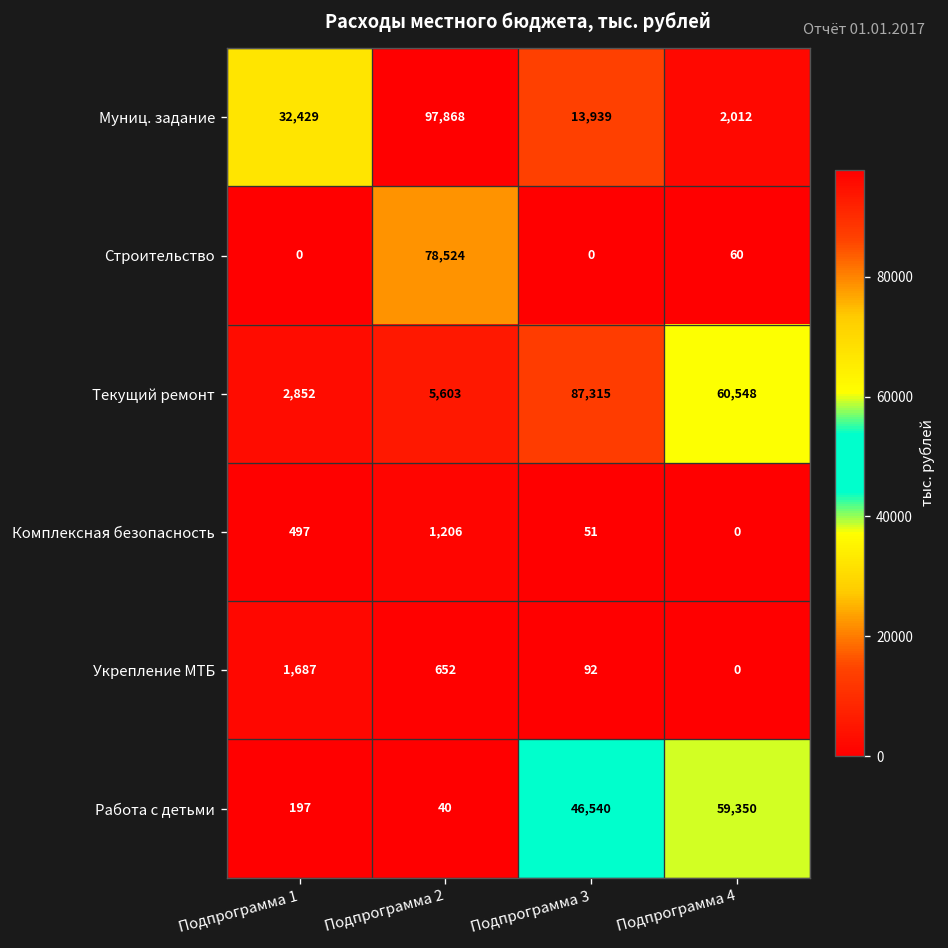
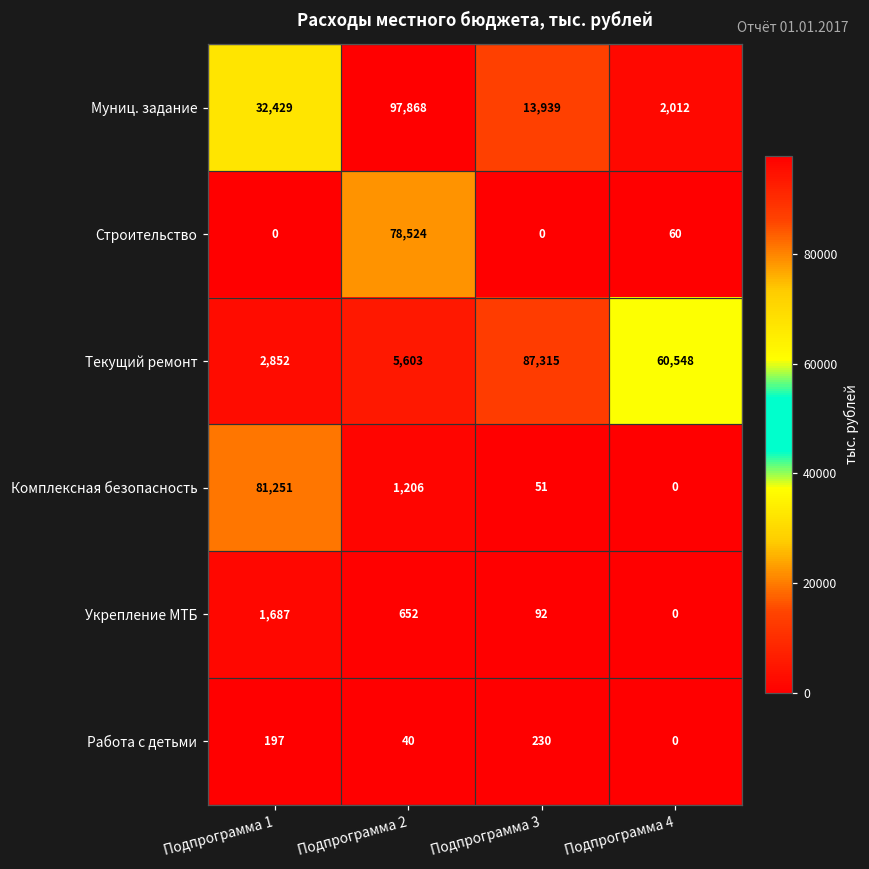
  {
    "Муниц. задание": {
      "Подпрограмма 1": "32,429",
      "Подпрограмма 2": "97,868",
      "Подпрограмма 3": "13,939",
      "Подпрограмма 4": "2,012"
    },
    "Строительство": {
      "Подпрограмма 1": "0",
      "Подпрограмма 2": "78,524",
      "Подпрограмма 3": "0",
      "Подпрограмма 4": "60"
    },
    "Текущий ремонт": {
      "Подпрограмма 1": "2,852",
      "Подпрограмма 2": "5,603",
      "Подпрограмма 3": "87,315",
      "Подпрограмма 4": "60,548"
    },
    "Комплексная безопасность": {
-     "Подпрограмма 1": "497",
+     "Подпрограмма 1": "81,251",
      "Подпрограмма 2": "1,206",
      "Подпрограмма 3": "51",
      "Подпрограмма 4": "0"
    },
    "Укрепление МТБ": {
      "Подпрограмма 1": "1,687",
      "Подпрограмма 2": "652",
      "Подпрограмма 3": "92",
      "Подпрограмма 4": "0"
    },
    "Работа с детьми": {
      "Подпрограмма 1": "197",
      "Подпрограмма 2": "40",
-     "Подпрограмма 3": "46,540",
-     "Подпрограмма 4": "59,350"
+     "Подпрограмма 3": "230",
+     "Подпрограмма 4": "0"
    }
  }
